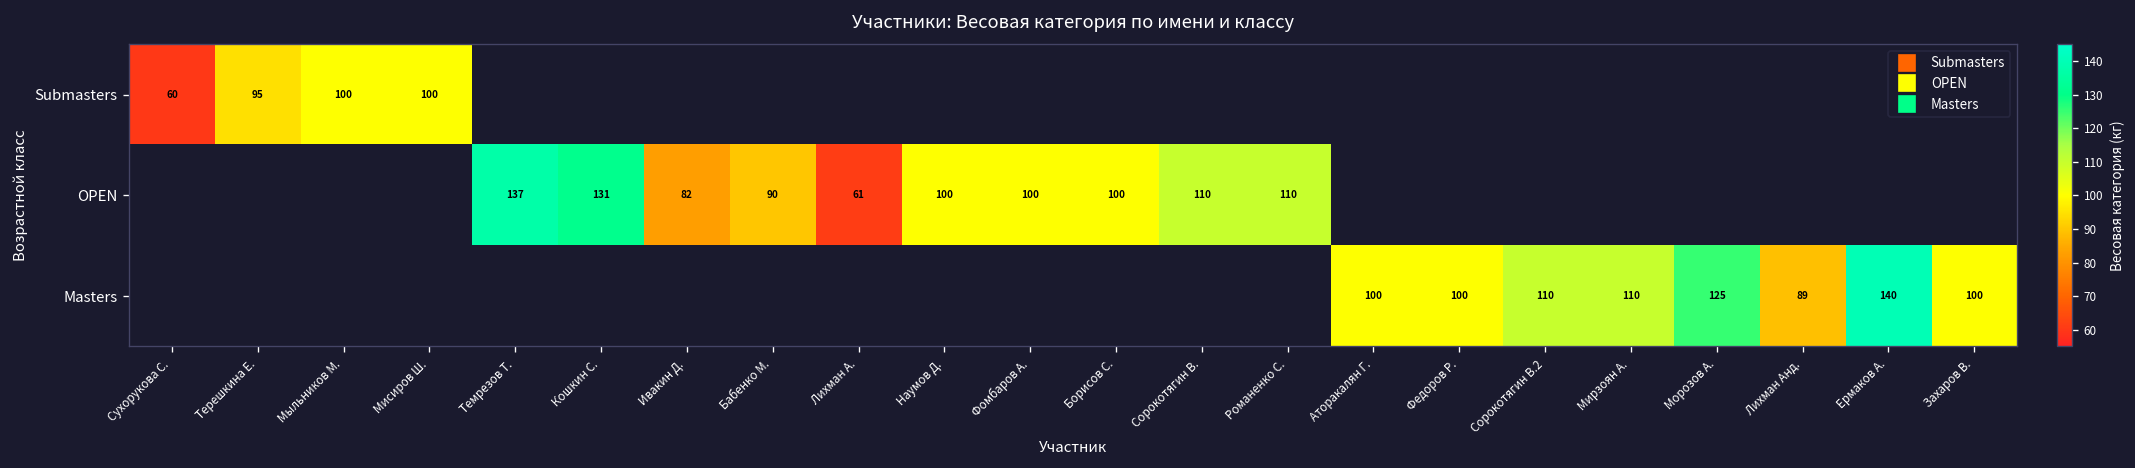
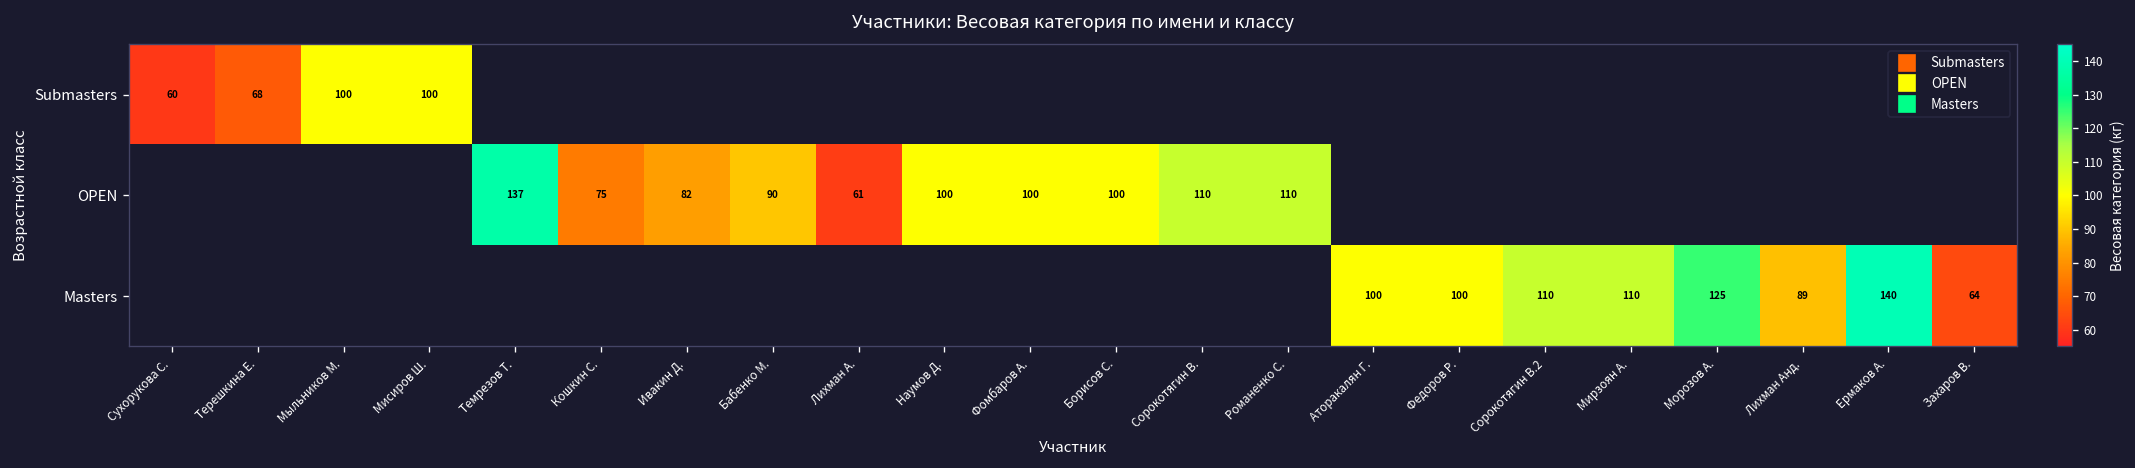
  {
    "Submasters": {
      "Сухорукова С.": 60,
-     "Терешкина Е.": 95,
+     "Терешкина Е.": 68,
      "Мыльников М.": 100,
      "Мисиров Ш.": 100
    },
    "OPEN": {
      "Темрезов Т.": 137,
-     "Кошкин С.": 131,
+     "Кошкин С.": 75,
      "Ивакин Д.": 82,
      "Бабенко М.": 90,
      "Лихман А.": 61,
      "Наумов Д.": 100,
      "Фомбаров А.": 100,
      "Борисов С.": 100,
      "Сорокотягин В.": 110,
      "Романенко С.": 110
    },
    "Masters": {
      "Аторакалян Г.": 100,
      "Федоров Р.": 100,
      "Сорокотягин В.2": 110,
      "Мирзоян А.": 110,
      "Морозов А.": 125,
      "Лихман Анд.": 89,
      "Ермаков А.": 140,
-     "Захаров В.": 100
+     "Захаров В.": 64
    }
  }
